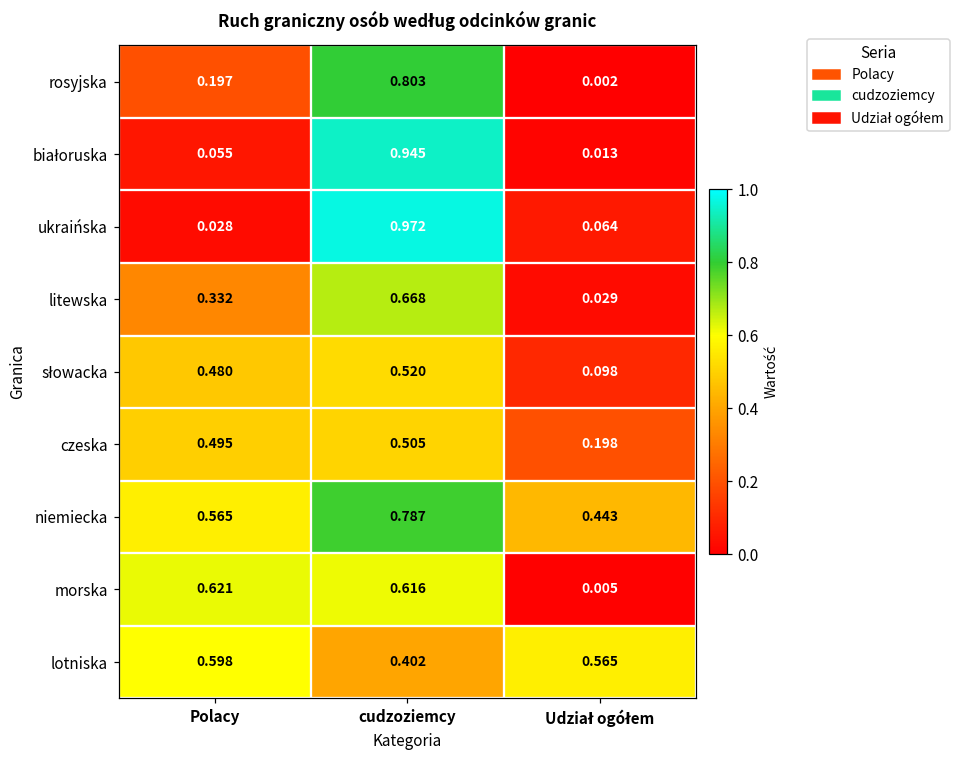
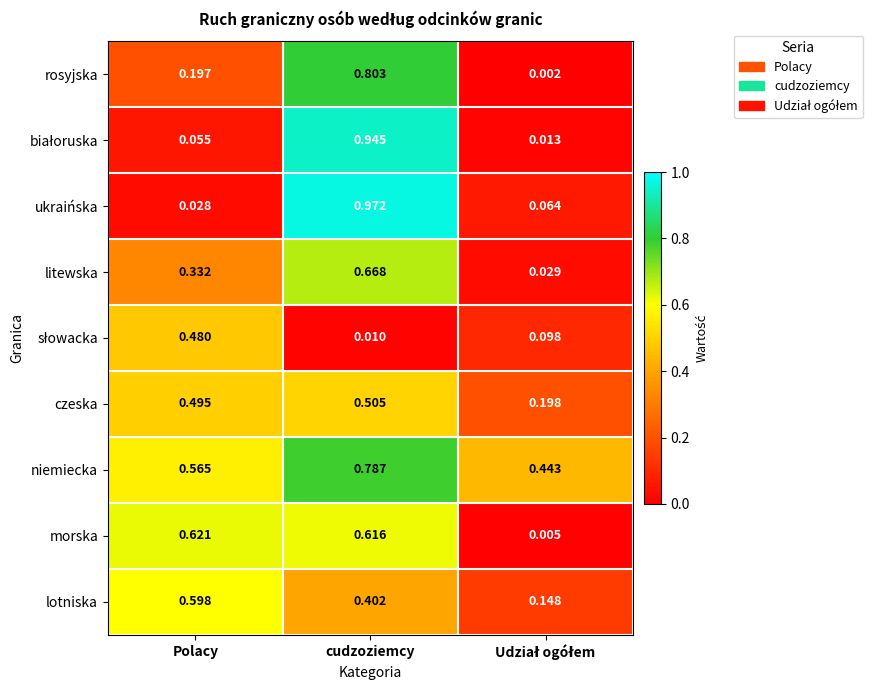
  {
    "rosyjska": {
      "Polacy": 0.197,
      "cudzoziemcy": 0.803,
      "Udział ogółem": 0.002
    },
    "białoruska": {
      "Polacy": 0.055,
      "cudzoziemcy": 0.945,
      "Udział ogółem": 0.013
    },
    "ukraińska": {
      "Polacy": 0.028,
      "cudzoziemcy": 0.972,
      "Udział ogółem": 0.064
    },
    "litewska": {
      "Polacy": 0.332,
      "cudzoziemcy": 0.668,
      "Udział ogółem": 0.029
    },
    "słowacka": {
      "Polacy": 0.480,
-     "cudzoziemcy": 0.520,
+     "cudzoziemcy": 0.010,
      "Udział ogółem": 0.098
    },
    "czeska": {
      "Polacy": 0.495,
      "cudzoziemcy": 0.505,
      "Udział ogółem": 0.198
    },
    "niemiecka": {
      "Polacy": 0.565,
      "cudzoziemcy": 0.787,
      "Udział ogółem": 0.443
    },
    "morska": {
      "Polacy": 0.621,
      "cudzoziemcy": 0.616,
      "Udział ogółem": 0.005
    },
    "lotniska": {
      "Polacy": 0.598,
      "cudzoziemcy": 0.402,
-     "Udział ogółem": 0.565
+     "Udział ogółem": 0.148
    }
  }
